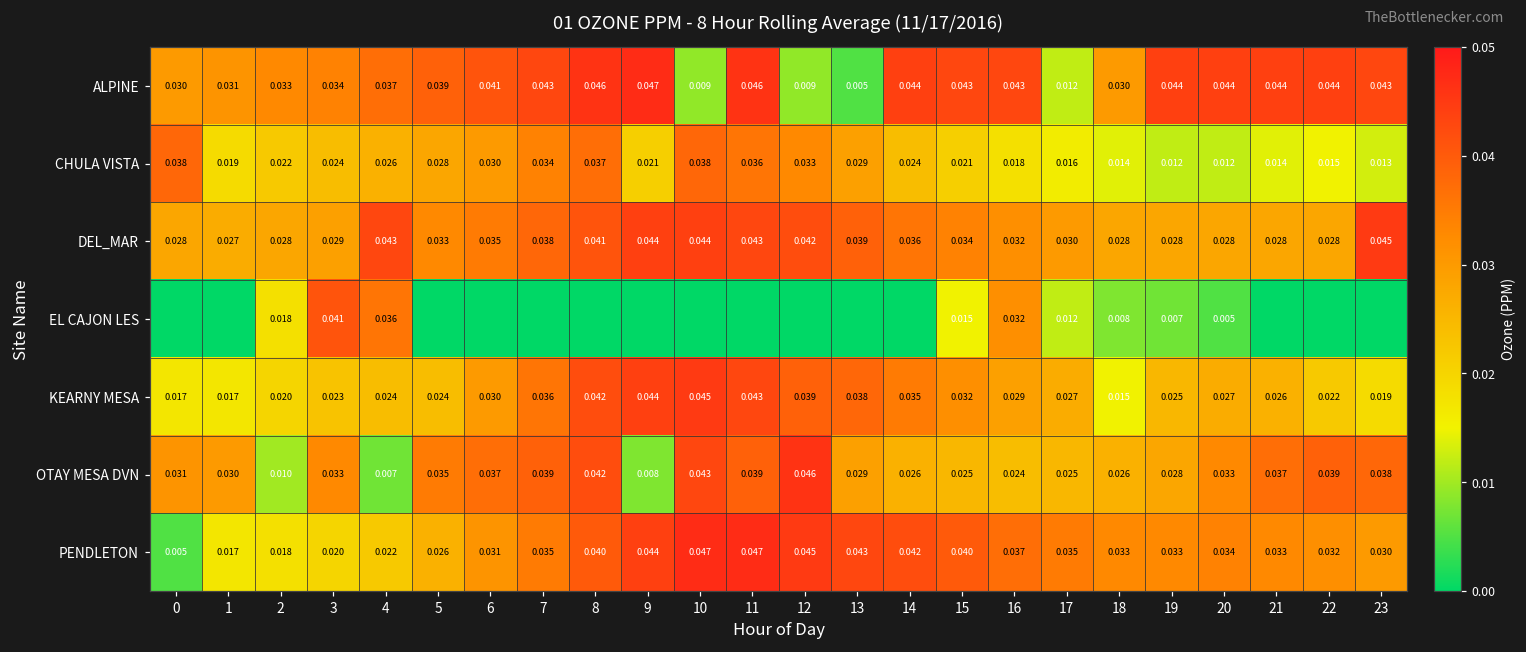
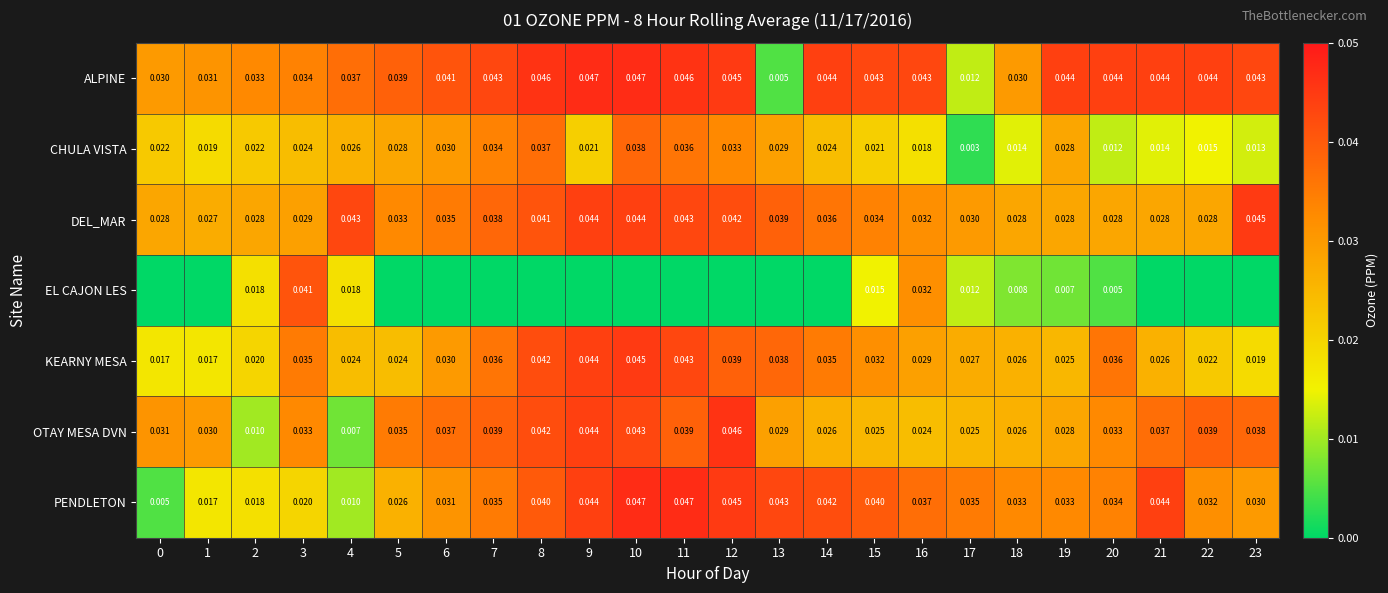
  {
    "ALPINE": {
      "0": 0.030,
      "1": 0.031,
      "2": 0.033,
      "3": 0.034,
      "4": 0.037,
      "5": 0.039,
      "6": 0.041,
      "7": 0.043,
      "8": 0.046,
      "9": 0.047,
-     "10": 0.009,
+     "10": 0.047,
      "11": 0.046,
-     "12": 0.009,
+     "12": 0.045,
      "13": 0.005,
      "14": 0.044,
      "15": 0.043,
      "16": 0.043,
      "17": 0.012,
      "18": 0.030,
      "19": 0.044,
      "20": 0.044,
      "21": 0.044,
      "22": 0.044,
      "23": 0.043
    },
    "CHULA VISTA": {
-     "0": 0.038,
+     "0": 0.022,
      "1": 0.019,
      "2": 0.022,
      "3": 0.024,
      "4": 0.026,
      "5": 0.028,
      "6": 0.030,
      "7": 0.034,
      "8": 0.037,
      "9": 0.021,
      "10": 0.038,
      "11": 0.036,
      "12": 0.033,
      "13": 0.029,
      "14": 0.024,
      "15": 0.021,
      "16": 0.018,
-     "17": 0.016,
+     "17": 0.003,
      "18": 0.014,
-     "19": 0.012,
+     "19": 0.028,
      "20": 0.012,
      "21": 0.014,
      "22": 0.015,
      "23": 0.013
    },
    "DEL_MAR": {
      "0": 0.028,
      "1": 0.027,
      "2": 0.028,
      "3": 0.029,
      "4": 0.043,
      "5": 0.033,
      "6": 0.035,
      "7": 0.038,
      "8": 0.041,
      "9": 0.044,
      "10": 0.044,
      "11": 0.043,
      "12": 0.042,
      "13": 0.039,
      "14": 0.036,
      "15": 0.034,
      "16": 0.032,
      "17": 0.030,
      "18": 0.028,
      "19": 0.028,
      "20": 0.028,
      "21": 0.028,
      "22": 0.028,
      "23": 0.045
    },
    "EL CAJON LES": {
      "2": 0.018,
      "3": 0.041,
-     "4": 0.036,
+     "4": 0.018,
      "15": 0.015,
      "16": 0.032,
      "17": 0.012,
      "18": 0.008,
      "19": 0.007,
      "20": 0.005
    },
    "KEARNY MESA": {
      "0": 0.017,
      "1": 0.017,
      "2": 0.020,
-     "3": 0.023,
+     "3": 0.035,
      "4": 0.024,
      "5": 0.024,
      "6": 0.030,
      "7": 0.036,
      "8": 0.042,
      "9": 0.044,
      "10": 0.045,
      "11": 0.043,
      "12": 0.039,
      "13": 0.038,
      "14": 0.035,
      "15": 0.032,
      "16": 0.029,
      "17": 0.027,
-     "18": 0.015,
+     "18": 0.026,
      "19": 0.025,
-     "20": 0.027,
+     "20": 0.036,
      "21": 0.026,
      "22": 0.022,
      "23": 0.019
    },
    "OTAY MESA DVN": {
      "0": 0.031,
      "1": 0.030,
      "2": 0.010,
      "3": 0.033,
      "4": 0.007,
      "5": 0.035,
      "6": 0.037,
      "7": 0.039,
      "8": 0.042,
-     "9": 0.008,
+     "9": 0.044,
      "10": 0.043,
      "11": 0.039,
      "12": 0.046,
      "13": 0.029,
      "14": 0.026,
      "15": 0.025,
      "16": 0.024,
      "17": 0.025,
      "18": 0.026,
      "19": 0.028,
      "20": 0.033,
      "21": 0.037,
      "22": 0.039,
      "23": 0.038
    },
    "PENDLETON": {
      "0": 0.005,
      "1": 0.017,
      "2": 0.018,
      "3": 0.020,
-     "4": 0.022,
+     "4": 0.010,
      "5": 0.026,
      "6": 0.031,
      "7": 0.035,
      "8": 0.040,
      "9": 0.044,
      "10": 0.047,
      "11": 0.047,
      "12": 0.045,
      "13": 0.043,
      "14": 0.042,
      "15": 0.040,
      "16": 0.037,
      "17": 0.035,
      "18": 0.033,
      "19": 0.033,
      "20": 0.034,
-     "21": 0.033,
+     "21": 0.044,
      "22": 0.032,
      "23": 0.030
    }
  }
